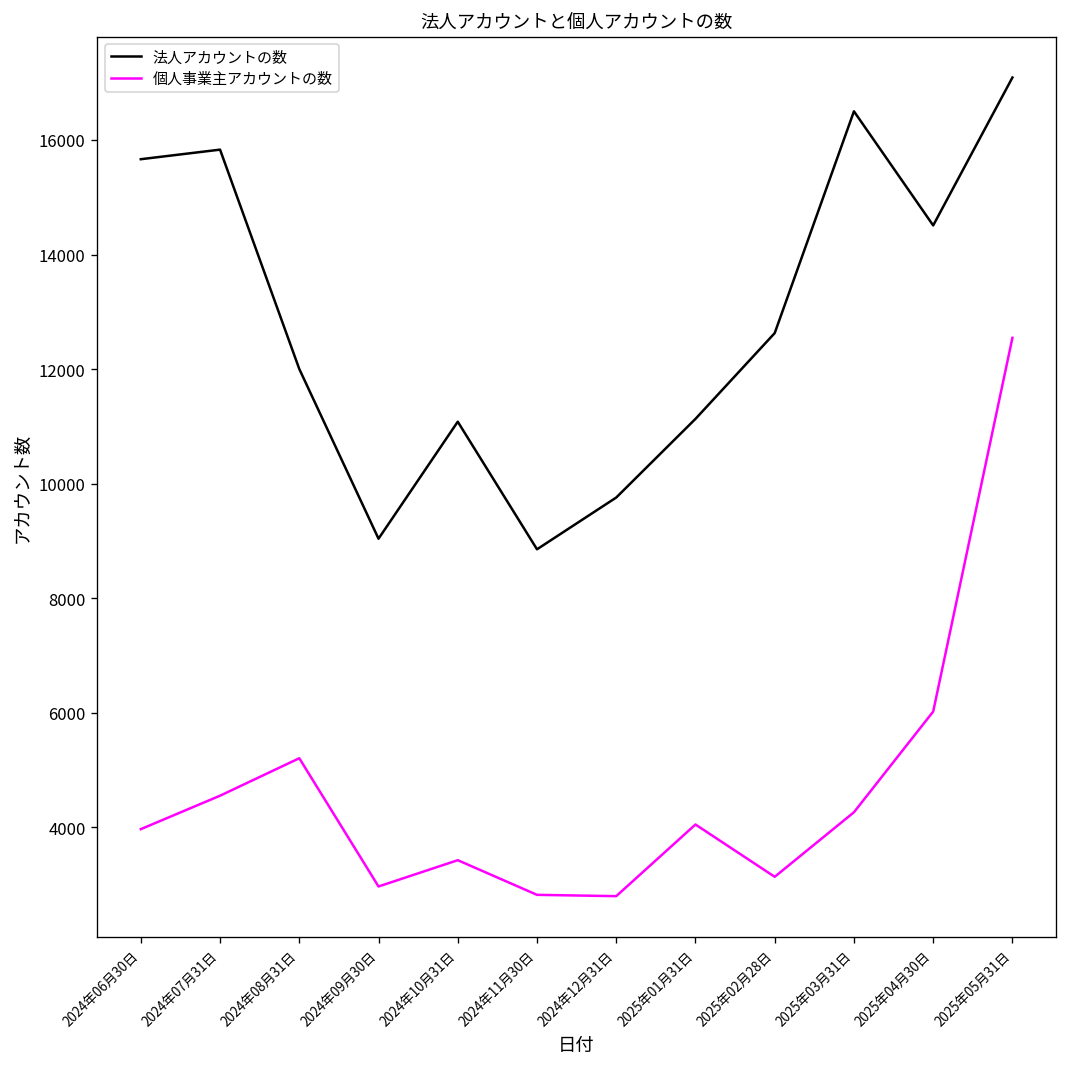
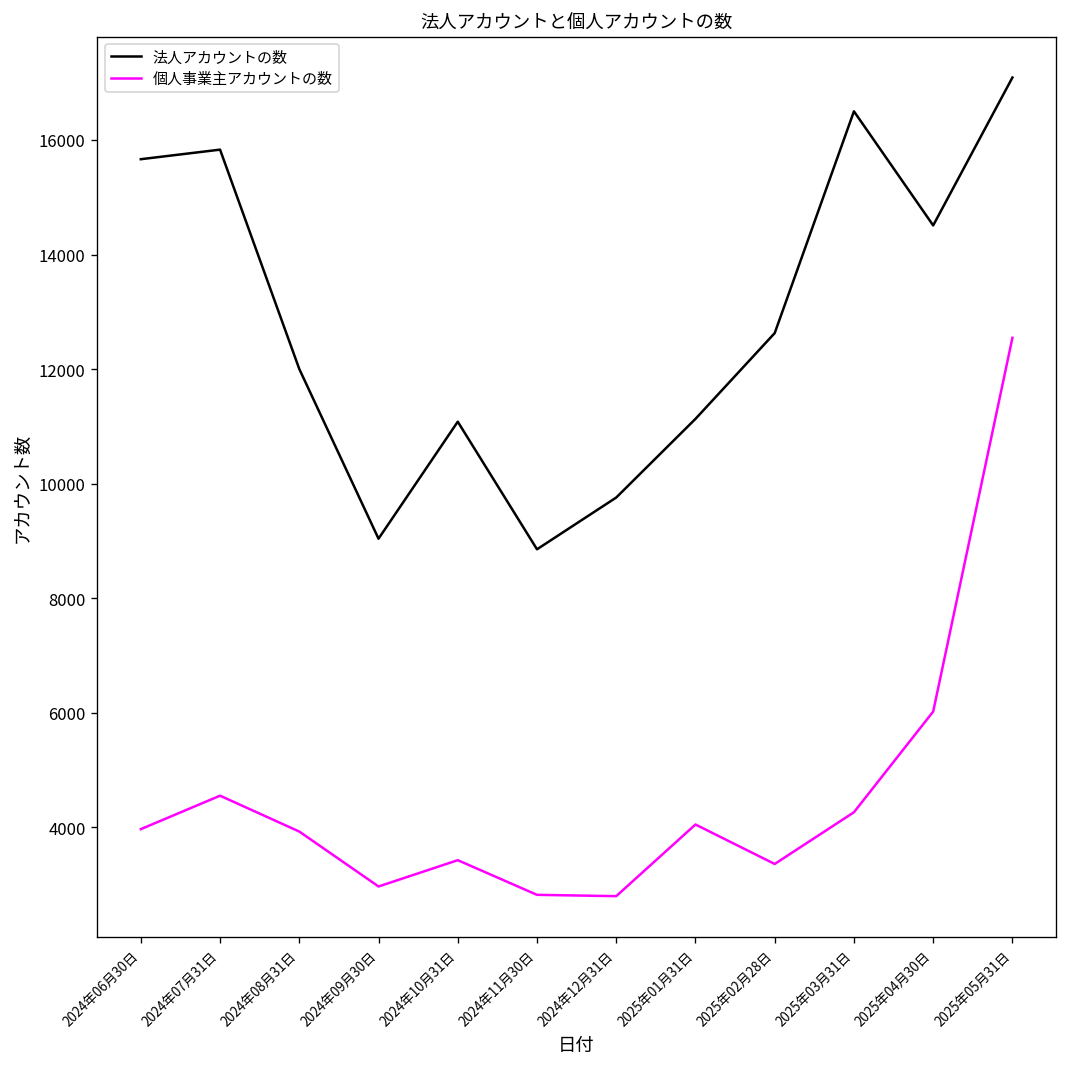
  {
    "法人アカウントの数": {
      "2024年06月30日": 15700,
      "2024年07月31日": 15800,
      "2024年08月31日": 12000,
      "2024年09月30日": 9000,
      "2024年10月31日": 11100,
      "2024年11月30日": 8900,
      "2024年12月31日": 9800,
      "2025年01月31日": 11100,
      "2025年02月28日": 12600,
      "2025年03月31日": 16500,
      "2025年04月30日": 14500,
      "2025年05月31日": 17100
    },
    "個人事業主アカウントの数": {
      "2024年06月30日": 4000,
      "2024年07月31日": 4600,
-     "2024年08月31日": 5200,
+     "2024年08月31日": 3900,
      "2024年09月30日": 3000,
      "2024年10月31日": 3400,
      "2024年11月30日": 2800,
      "2024年12月31日": 2800,
      "2025年01月31日": 4000,
-     "2025年02月28日": 3100,
+     "2025年02月28日": 3400,
      "2025年03月31日": 4300,
      "2025年04月30日": 6000,
      "2025年05月31日": 12500
    }
  }
